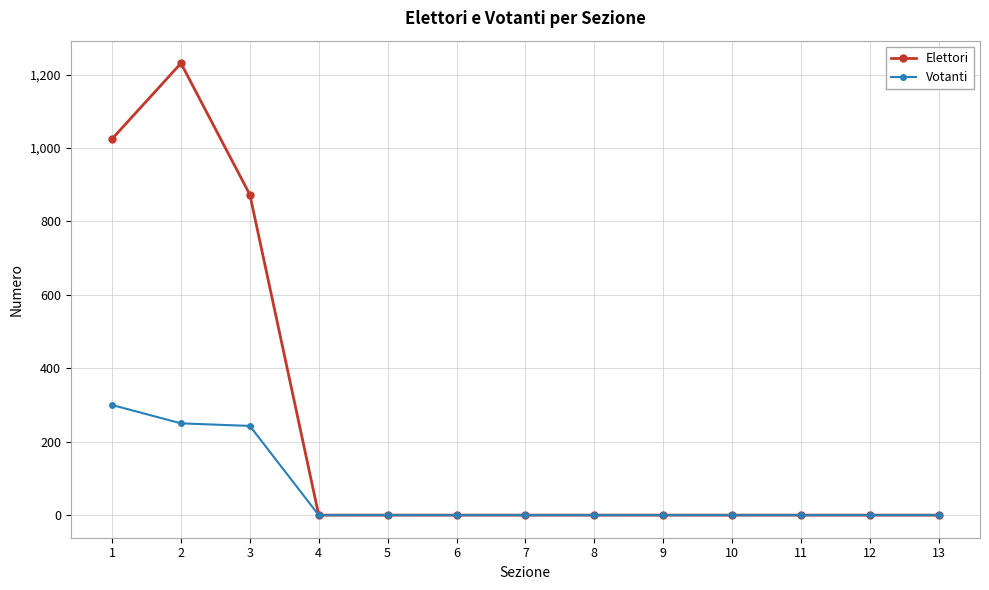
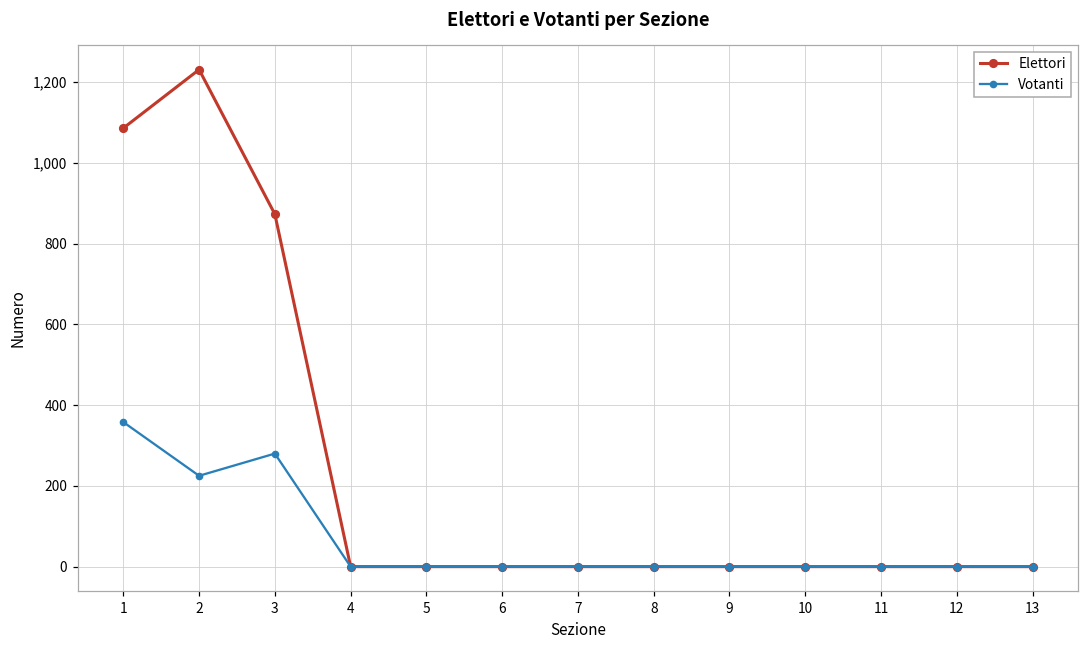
  {
    "Elettori": {
-     "1": "1,030",
+     "1": "1,090",
      "2": "1,230",
      "3": "870"
    },
    "Votanti": {
-     "1": "300",
-     "2": "250",
-     "3": "240"
+     "1": "360",
+     "2": "230",
+     "3": "280"
    }
  }
